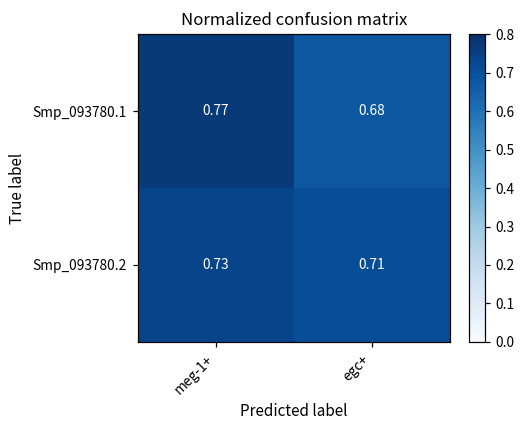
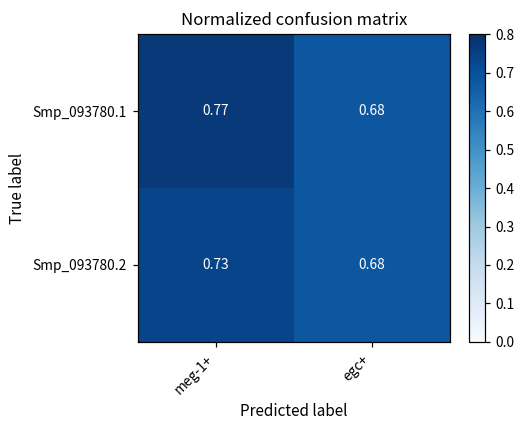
  {
    "Smp_093780.1": {
      "meg-1+": 0.77,
      "egc+": 0.68
    },
    "Smp_093780.2": {
      "meg-1+": 0.73,
-     "egc+": 0.71
+     "egc+": 0.68
    }
  }
